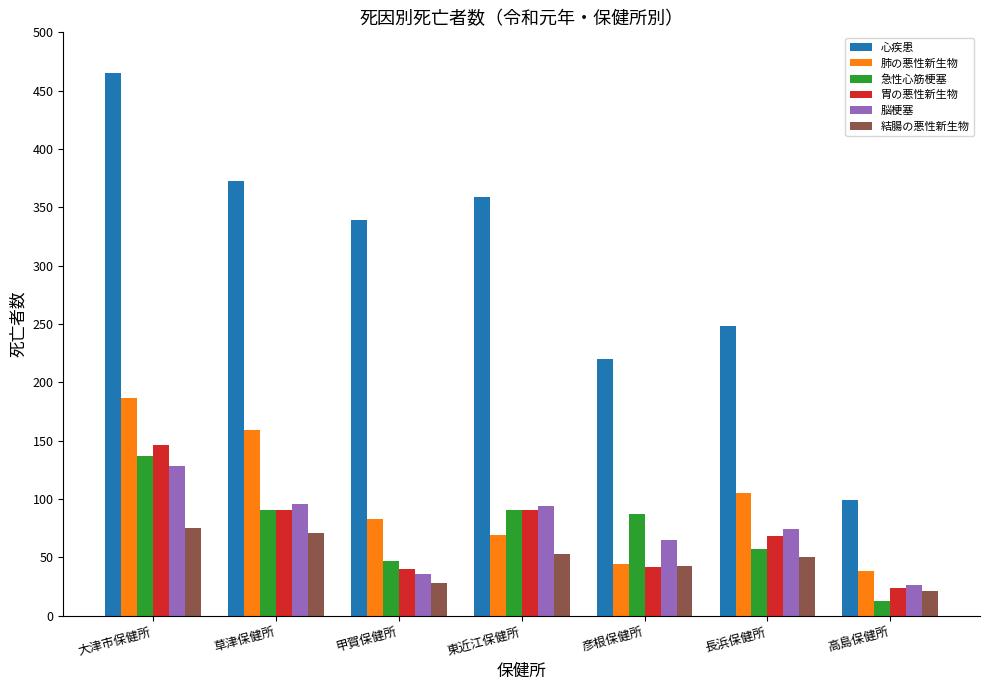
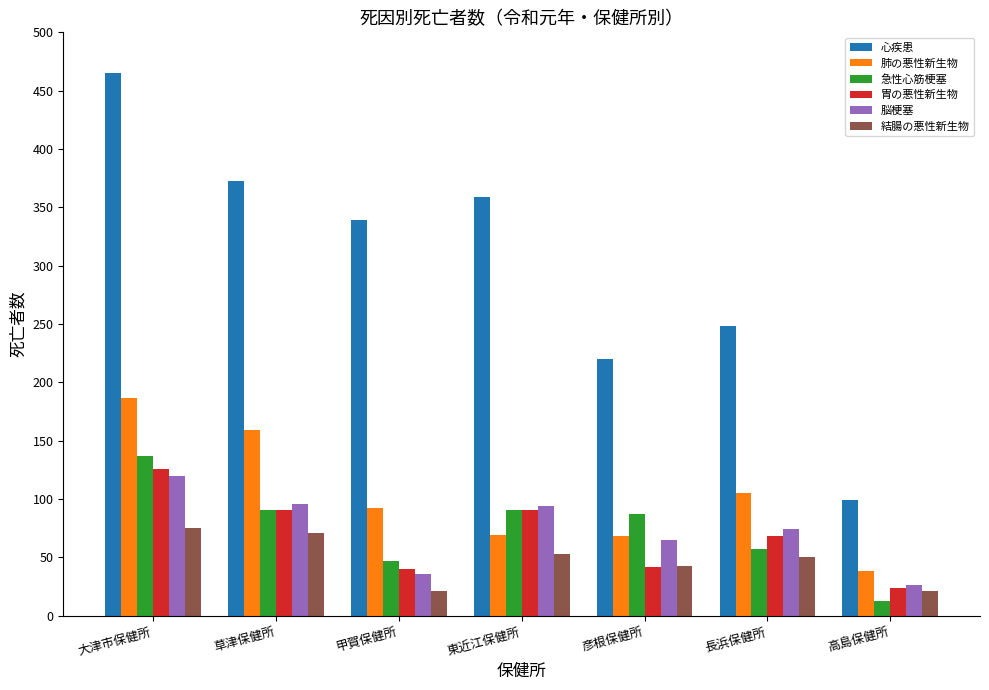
  {
    "心疾患": {
      "大津市保健所": 465,
      "草津保健所": 373,
      "甲賀保健所": 339,
      "東近江保健所": 359,
      "彦根保健所": 220,
      "長浜保健所": 248,
      "高島保健所": 99
    },
    "肺の悪性新生物": {
      "大津市保健所": 187,
      "草津保健所": 159,
-     "甲賀保健所": 83,
+     "甲賀保健所": 92,
      "東近江保健所": 69,
-     "彦根保健所": 44,
+     "彦根保健所": 68,
      "長浜保健所": 105,
      "高島保健所": 38
    },
    "急性心筋梗塞": {
      "大津市保健所": 137,
      "草津保健所": 91,
      "甲賀保健所": 47,
      "東近江保健所": 91,
      "彦根保健所": 87,
      "長浜保健所": 57,
      "高島保健所": 13
    },
    "胃の悪性新生物": {
-     "大津市保健所": 146,
+     "大津市保健所": 126,
      "草津保健所": 91,
      "甲賀保健所": 40,
      "東近江保健所": 91,
      "彦根保健所": 42,
      "長浜保健所": 68,
      "高島保健所": 24
    },
    "脳梗塞": {
-     "大津市保健所": 128,
+     "大津市保健所": 120,
      "草津保健所": 96,
      "甲賀保健所": 36,
      "東近江保健所": 94,
      "彦根保健所": 65,
      "長浜保健所": 74,
      "高島保健所": 26
    },
    "結腸の悪性新生物": {
      "大津市保健所": 75,
      "草津保健所": 71,
-     "甲賀保健所": 28,
+     "甲賀保健所": 21,
      "東近江保健所": 53,
      "彦根保健所": 43,
      "長浜保健所": 50,
      "高島保健所": 21
    }
  }
